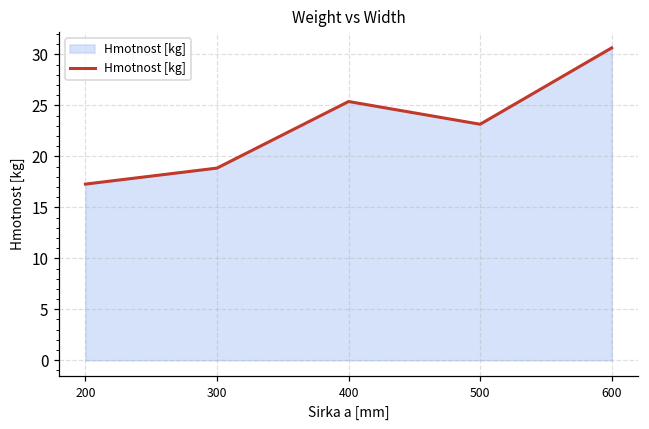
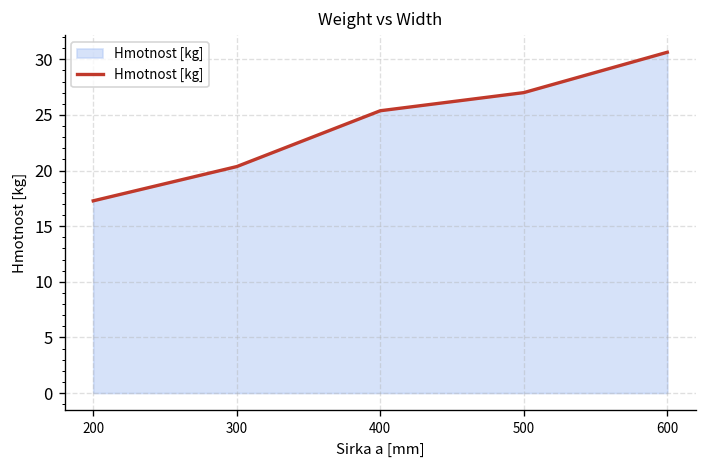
  {
    "200": 17,
-   "300": 19,
+   "300": 20,
    "400": 25,
-   "500": 23,
+   "500": 27,
    "600": 31
  }
